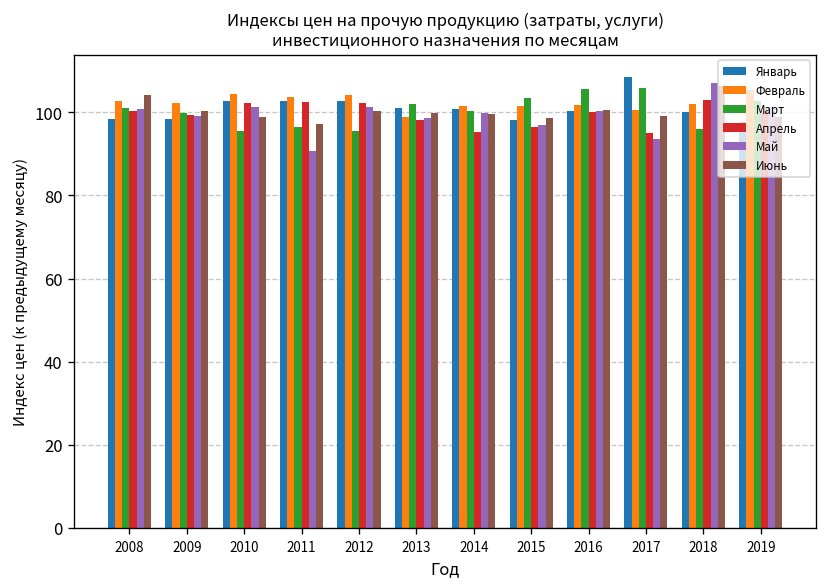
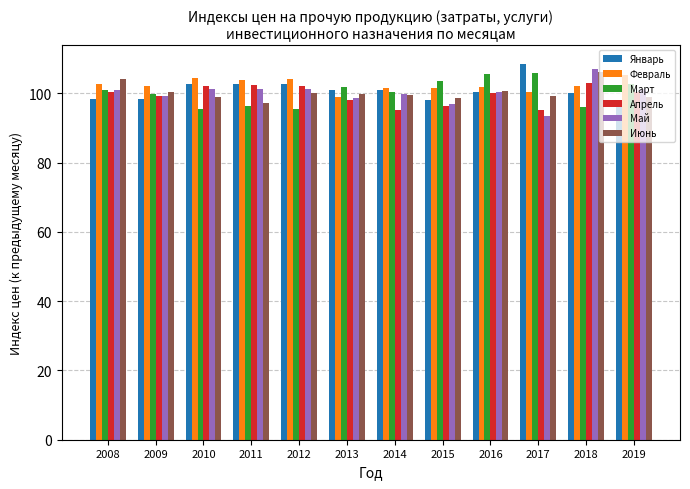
  {
    "Январь": {
      "2008": 98,
      "2009": 98,
      "2010": 103,
      "2011": 103,
      "2012": 103,
      "2013": 101,
      "2014": 101,
      "2015": 98,
      "2016": 100,
      "2017": 108,
      "2018": 100
    },
    "Февраль": {
      "2008": 103,
      "2009": 102,
      "2010": 104,
      "2011": 104,
      "2012": 104,
      "2013": 99,
      "2014": 102,
      "2015": 101,
      "2016": 102,
      "2017": 100,
      "2018": 102
    },
    "Март": {
      "2008": 101,
      "2009": 100,
      "2010": 95,
      "2011": 97,
      "2012": 96,
      "2013": 102,
      "2014": 100,
      "2015": 104,
      "2016": 106,
      "2017": 106,
      "2018": 96
    },
    "Апрель": {
      "2008": 100,
      "2009": 99,
      "2010": 102,
      "2011": 102,
      "2012": 102,
      "2013": 98,
      "2014": 95,
      "2015": 97,
      "2016": 100,
      "2017": 95,
      "2018": 103
    },
    "Май": {
      "2008": 101,
      "2009": 99,
      "2010": 101,
-     "2011": 91,
+     "2011": 101,
      "2012": 101,
      "2013": 99,
      "2014": 100,
      "2015": 97,
      "2016": 100,
      "2017": 93,
      "2018": 107
    },
    "Июнь": {
      "2008": 104,
      "2009": 100,
      "2010": 99,
      "2011": 97,
      "2012": 100,
      "2013": 100,
      "2014": 100,
      "2015": 99,
      "2016": 101,
      "2017": 99
    }
  }
